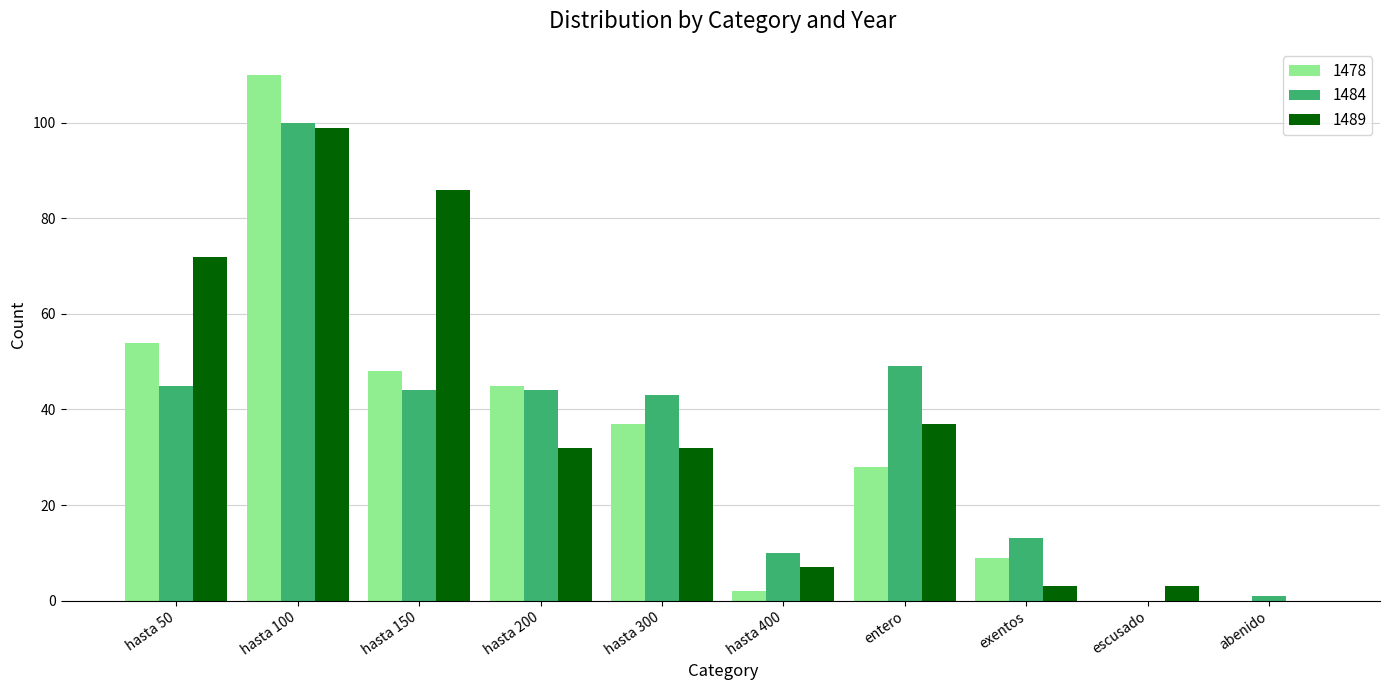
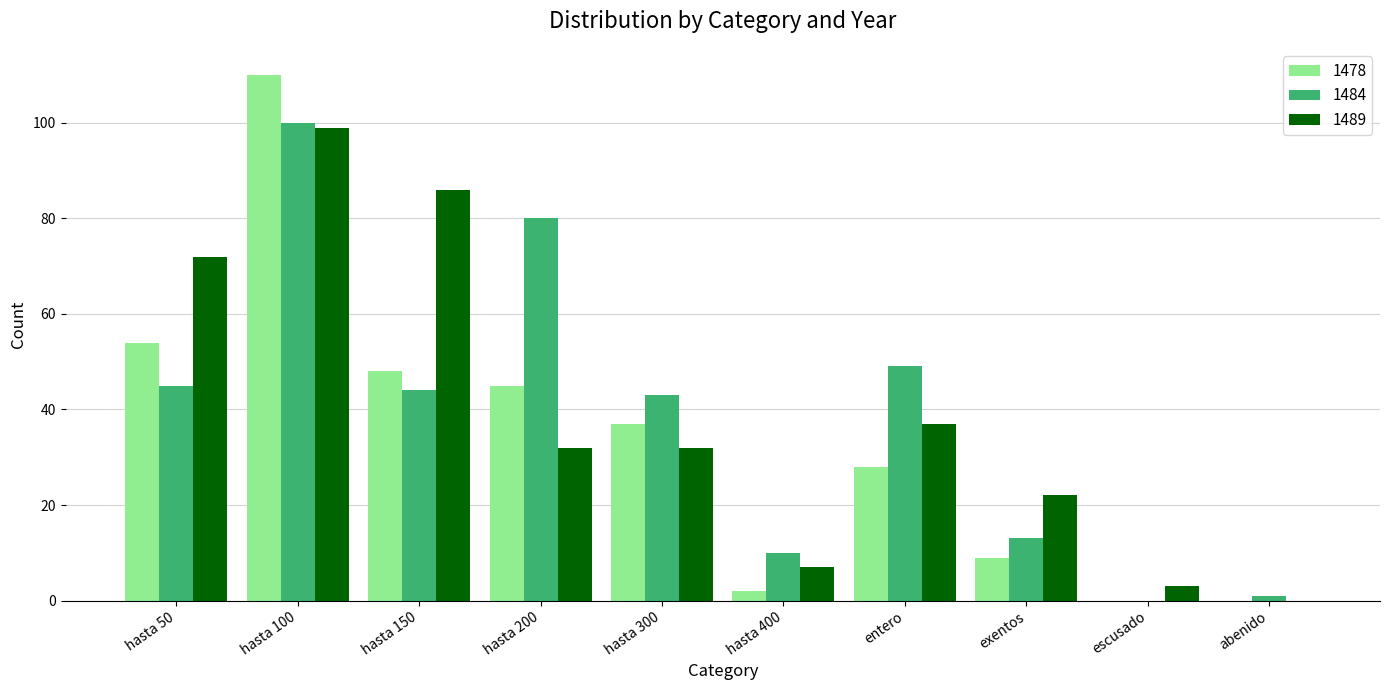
  {
    "1478": {
      "hasta 50": 54,
      "hasta 100": 110,
      "hasta 150": 48,
      "hasta 200": 45,
      "hasta 300": 37,
      "hasta 400": 2,
      "entero": 28,
      "exentos": 9,
      "escusado": 0,
      "abenido": 0
    },
    "1484": {
      "hasta 50": 45,
      "hasta 100": 100,
      "hasta 150": 44,
-     "hasta 200": 44,
+     "hasta 200": 80,
      "hasta 300": 43,
      "hasta 400": 10,
      "entero": 49,
      "exentos": 13,
      "escusado": 0,
      "abenido": 1
    },
    "1489": {
      "hasta 50": 72,
      "hasta 100": 99,
      "hasta 150": 86,
      "hasta 200": 32,
      "hasta 300": 32,
      "hasta 400": 7,
      "entero": 37,
-     "exentos": 3,
+     "exentos": 22,
      "escusado": 3,
      "abenido": 0
    }
  }
